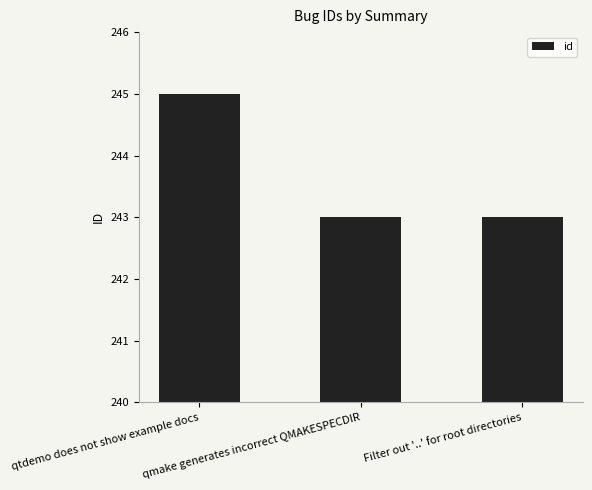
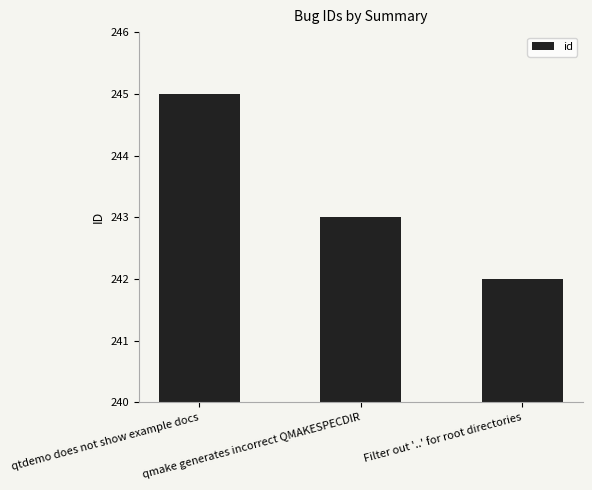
  {
    "qtdemo does not show example docs": 245,
    "qmake generates incorrect QMAKESPECDIR": 243,
-   "Filter out '..' for root directories": 243
+   "Filter out '..' for root directories": 242
  }
